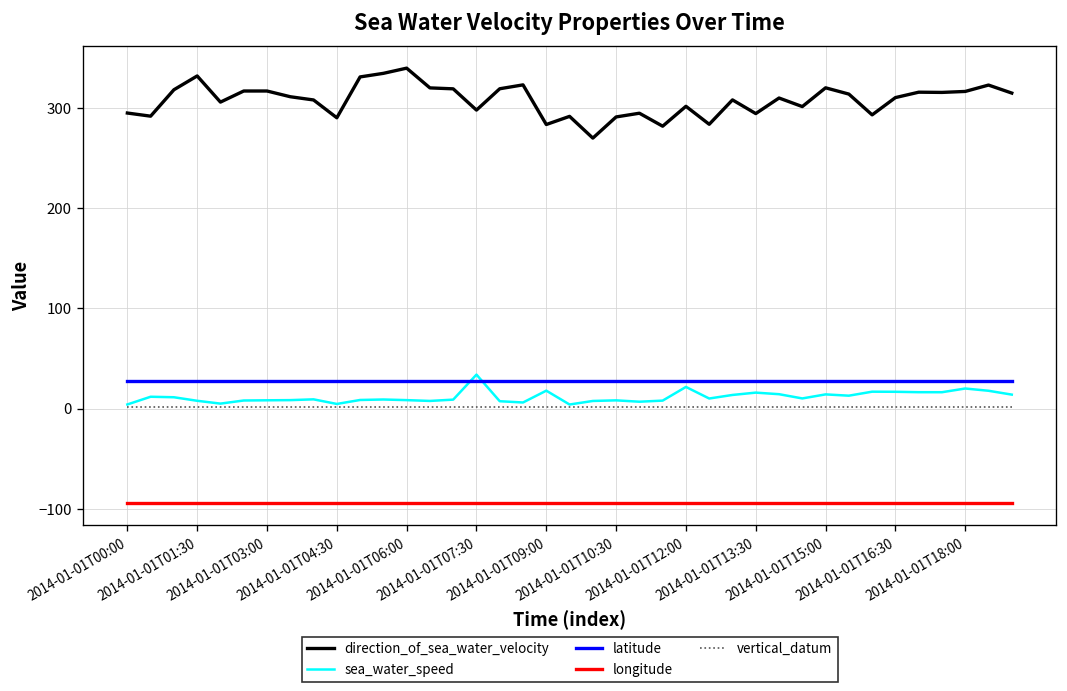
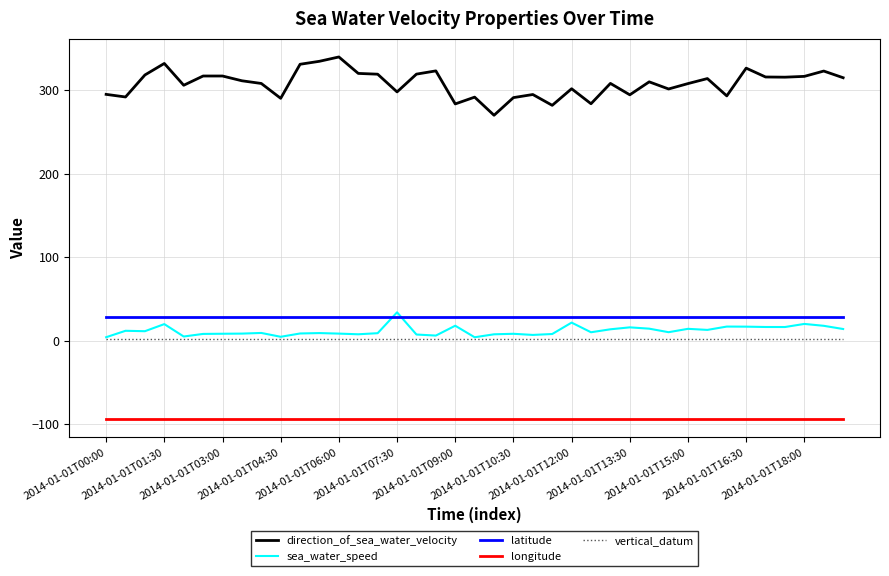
  {
    "direction_of_sea_water_velocity": {
      "2014-01-01T00:00": 290,
      "2014-01-01T01:30": 330,
      "2014-01-01T03:00": 320,
      "2014-01-01T04:30": 290,
      "2014-01-01T06:00": 340,
      "2014-01-01T07:30": 300,
      "2014-01-01T09:00": 280,
      "2014-01-01T10:30": 290,
      "2014-01-01T12:00": 300,
      "2014-01-01T13:30": 290,
-     "2014-01-01T15:00": 320,
-     "2014-01-01T16:30": 310,
+     "2014-01-01T15:00": 310,
+     "2014-01-01T16:30": 330,
      "2014-01-01T18:00": 320
    },
    "sea_water_speed": {
-     "2014-01-01T01:30": 10,
+     "2014-01-01T01:30": 20,
      "2014-01-01T03:00": 10,
      "2014-01-01T06:00": 10,
      "2014-01-01T07:30": 30,
      "2014-01-01T09:00": 20,
      "2014-01-01T10:30": 10,
      "2014-01-01T12:00": 20,
      "2014-01-01T13:30": 20,
      "2014-01-01T15:00": 10,
      "2014-01-01T16:30": 20,
      "2014-01-01T18:00": 20
    },
    "latitude": {
      "2014-01-01T00:00": 30,
      "2014-01-01T01:30": 30,
      "2014-01-01T03:00": 30,
      "2014-01-01T04:30": 30,
      "2014-01-01T06:00": 30,
      "2014-01-01T07:30": 30,
      "2014-01-01T09:00": 30,
      "2014-01-01T10:30": 30,
      "2014-01-01T12:00": 30,
      "2014-01-01T13:30": 30,
      "2014-01-01T15:00": 30,
      "2014-01-01T16:30": 30,
      "2014-01-01T18:00": 30
    },
    "longitude": {
      "2014-01-01T00:00": -90,
      "2014-01-01T01:30": -90,
      "2014-01-01T03:00": -90,
      "2014-01-01T04:30": -90,
      "2014-01-01T06:00": -90,
      "2014-01-01T07:30": -90,
      "2014-01-01T09:00": -90,
      "2014-01-01T10:30": -90,
      "2014-01-01T12:00": -90,
      "2014-01-01T13:30": -90,
      "2014-01-01T15:00": -90,
      "2014-01-01T16:30": -90,
      "2014-01-01T18:00": -90
    },
    "vertical_datum": {
      "2014-01-01T01:30": 0,
      "2014-01-01T03:00": 0,
      "2014-01-01T06:00": 0,
      "2014-01-01T07:30": 0,
      "2014-01-01T09:00": 0,
      "2014-01-01T10:30": 0,
      "2014-01-01T12:00": 0,
      "2014-01-01T13:30": 0,
      "2014-01-01T15:00": 0,
      "2014-01-01T16:30": 0,
      "2014-01-01T18:00": 0
    }
  }
